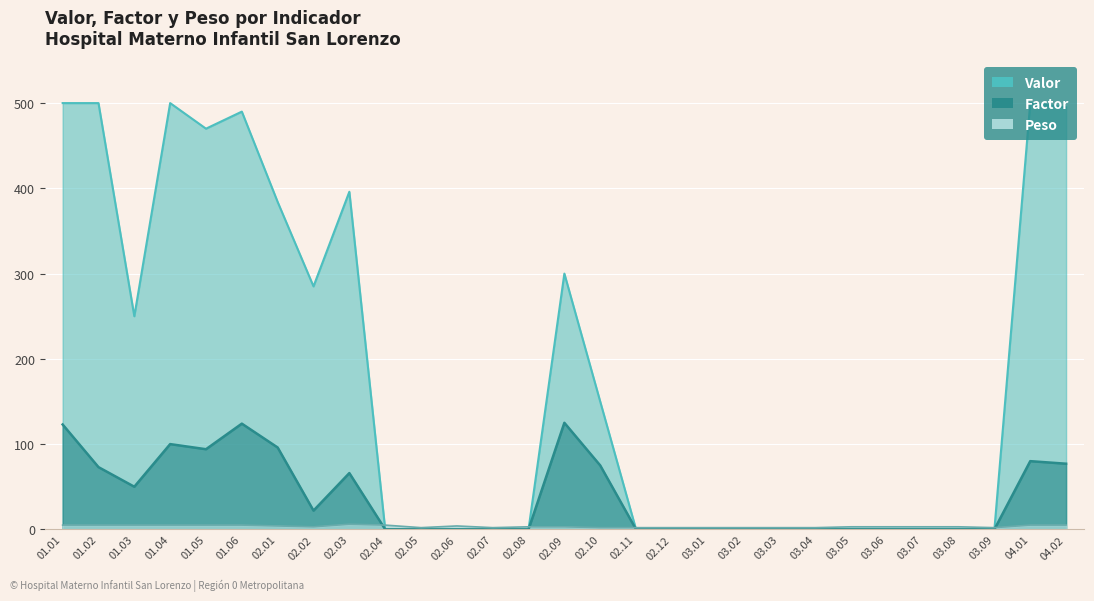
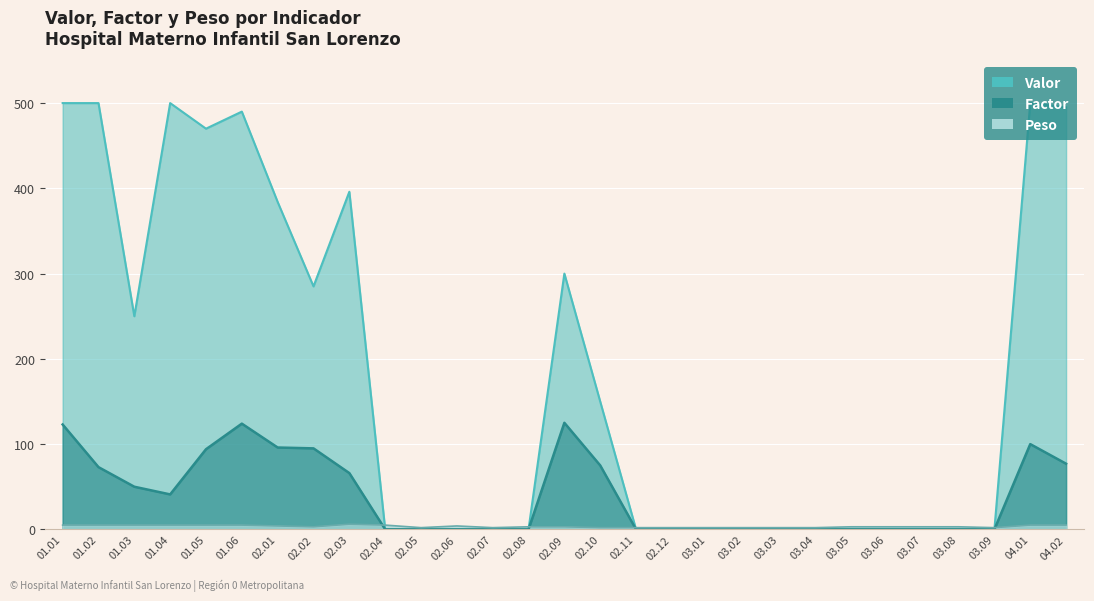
  {
    "Factor": {
      "01.01": 120,
      "01.02": 70,
      "01.03": 50,
-     "01.04": 100,
+     "01.04": 40,
      "01.05": 90,
      "01.06": 120,
      "02.01": 100,
-     "02.02": 20,
+     "02.02": 100,
      "02.03": 70,
      "02.09": 130,
      "02.10": 80,
-     "04.01": 80,
+     "04.01": 100,
      "04.02": 80
    }
  }
